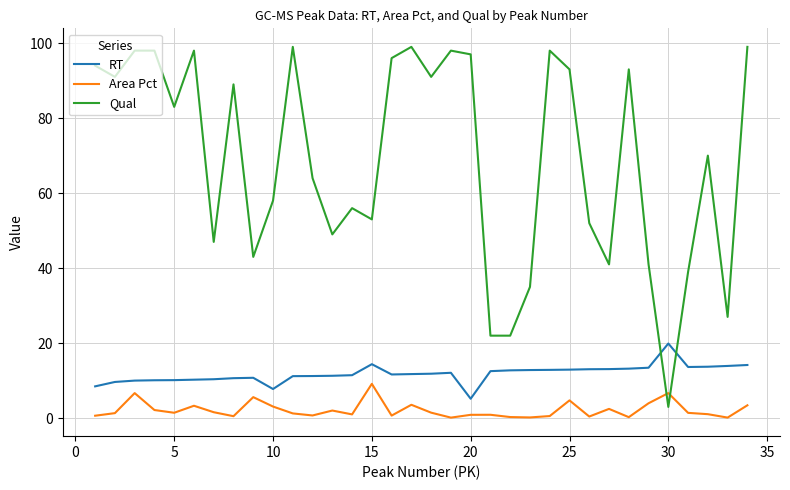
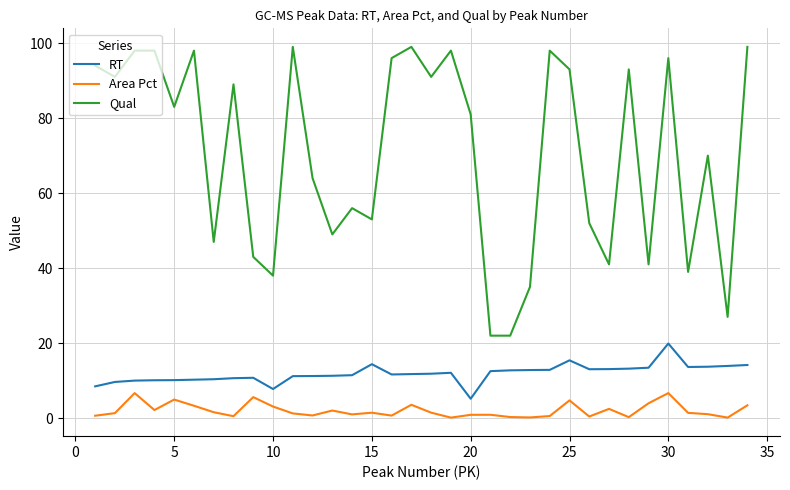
  {
    "RT": {
      "5": 10,
      "10": 8,
      "15": 14,
      "20": 5,
-     "25": 13,
+     "25": 15,
      "30": 20
    },
    "Area Pct": {
-     "5": 1,
+     "5": 5,
      "10": 3,
-     "15": 9,
+     "15": 1,
      "20": 1,
      "25": 5,
      "30": 7
    },
    "Qual": {
      "5": 83,
-     "10": 58,
+     "10": 38,
      "15": 53,
-     "20": 97,
+     "20": 81,
      "25": 93,
-     "30": 3
+     "30": 96
    }
  }
